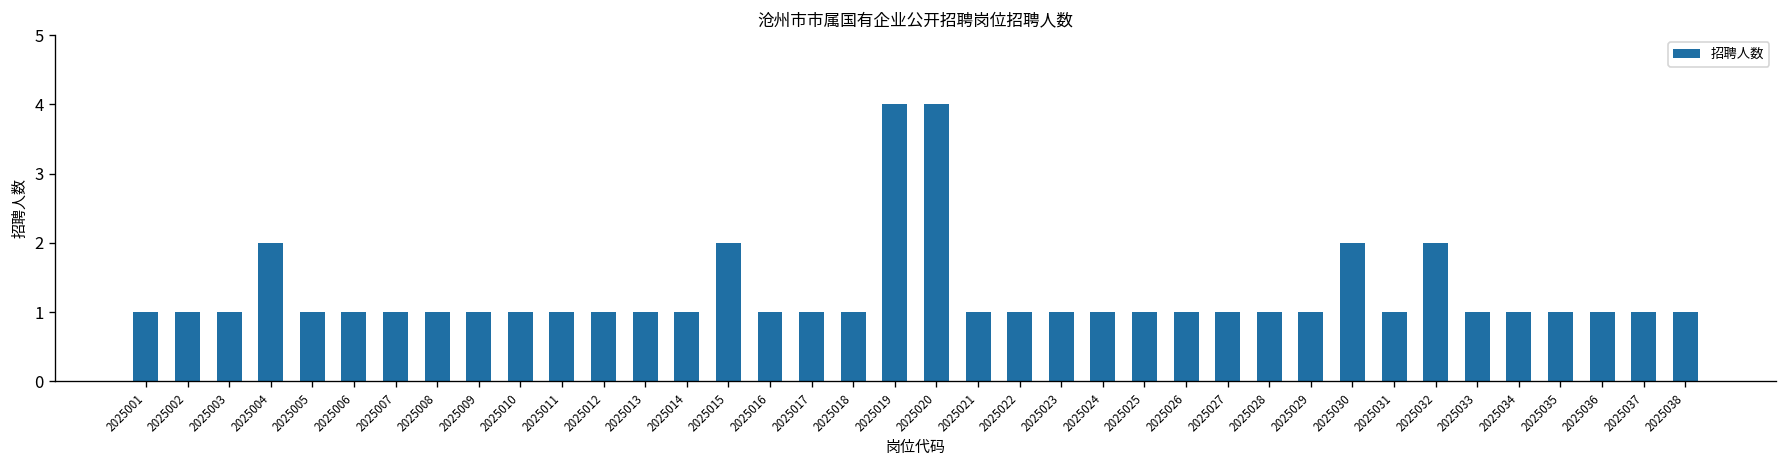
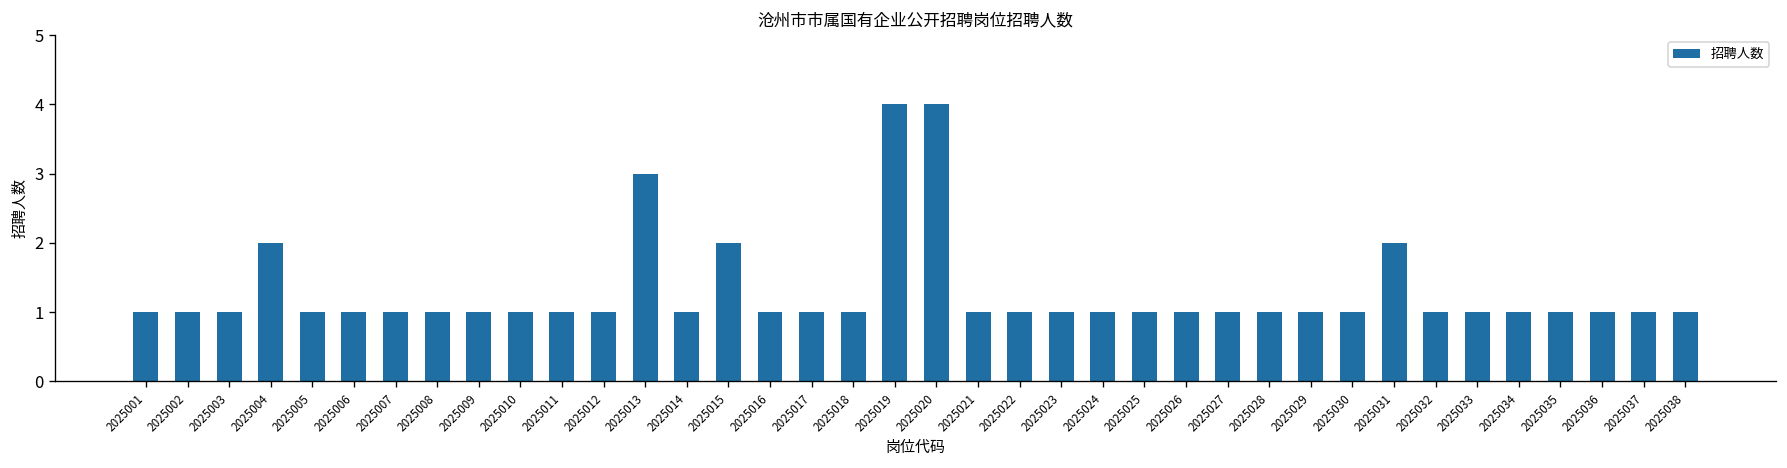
  {
    "2025001": 1,
    "2025002": 1,
    "2025003": 1,
    "2025004": 2,
    "2025005": 1,
    "2025006": 1,
    "2025007": 1,
    "2025008": 1,
    "2025009": 1,
    "2025010": 1,
    "2025011": 1,
    "2025012": 1,
-   "2025013": 1,
+   "2025013": 3,
    "2025014": 1,
    "2025015": 2,
    "2025016": 1,
    "2025017": 1,
    "2025018": 1,
    "2025019": 4,
    "2025020": 4,
    "2025021": 1,
    "2025022": 1,
    "2025023": 1,
    "2025024": 1,
    "2025025": 1,
    "2025026": 1,
    "2025027": 1,
    "2025028": 1,
    "2025029": 1,
-   "2025030": 2,
-   "2025031": 1,
-   "2025032": 2,
+   "2025030": 1,
+   "2025031": 2,
+   "2025032": 1,
    "2025033": 1,
    "2025034": 1,
    "2025035": 1,
    "2025036": 1,
    "2025037": 1,
    "2025038": 1
  }
